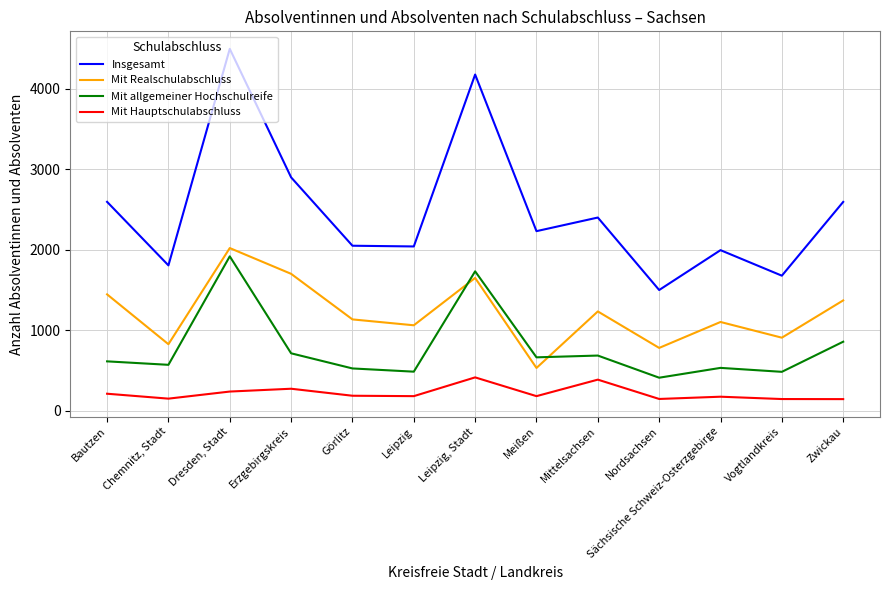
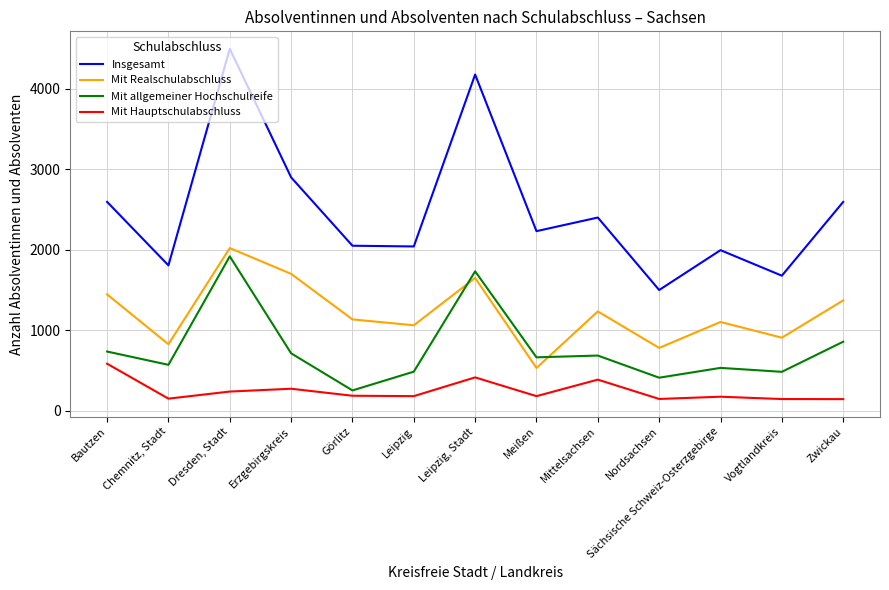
  {
    "Insgesamt": {
      "Bautzen": 2600,
      "Chemnitz, Stadt": 1800,
      "Erzgebirgskreis": 2900,
      "Görlitz": 2100,
      "Leipzig": 2000,
      "Leipzig, Stadt": 4200,
      "Meißen": 2200,
      "Mittelsachsen": 2400,
      "Nordsachsen": 1500,
      "Sächsische Schweiz-Osterzgebirge": 2000,
      "Vogtlandkreis": 1700,
      "Zwickau": 2600
    },
    "Mit Realschulabschluss": {
      "Bautzen": 1400,
      "Chemnitz, Stadt": 800,
      "Dresden, Stadt": 2000,
      "Erzgebirgskreis": 1700,
      "Görlitz": 1100,
      "Leipzig": 1100,
      "Leipzig, Stadt": 1700,
      "Meißen": 500,
      "Mittelsachsen": 1200,
      "Nordsachsen": 800,
      "Sächsische Schweiz-Osterzgebirge": 1100,
      "Vogtlandkreis": 900,
      "Zwickau": 1400
    },
    "Mit allgemeiner Hochschulreife": {
-     "Bautzen": 600,
+     "Bautzen": 700,
      "Chemnitz, Stadt": 600,
      "Dresden, Stadt": 1900,
      "Erzgebirgskreis": 700,
-     "Görlitz": 500,
+     "Görlitz": 300,
      "Leipzig": 500,
      "Leipzig, Stadt": 1700,
      "Meißen": 700,
      "Mittelsachsen": 700,
      "Nordsachsen": 400,
      "Sächsische Schweiz-Osterzgebirge": 500,
      "Vogtlandkreis": 500,
      "Zwickau": 900
    },
    "Mit Hauptschulabschluss": {
-     "Bautzen": 200,
+     "Bautzen": 600,
      "Chemnitz, Stadt": 200,
      "Dresden, Stadt": 200,
      "Erzgebirgskreis": 300,
      "Görlitz": 200,
      "Leipzig": 200,
      "Leipzig, Stadt": 400,
      "Meißen": 200,
      "Mittelsachsen": 400,
      "Nordsachsen": 100,
      "Sächsische Schweiz-Osterzgebirge": 200,
      "Vogtlandkreis": 100,
      "Zwickau": 100
    }
  }
